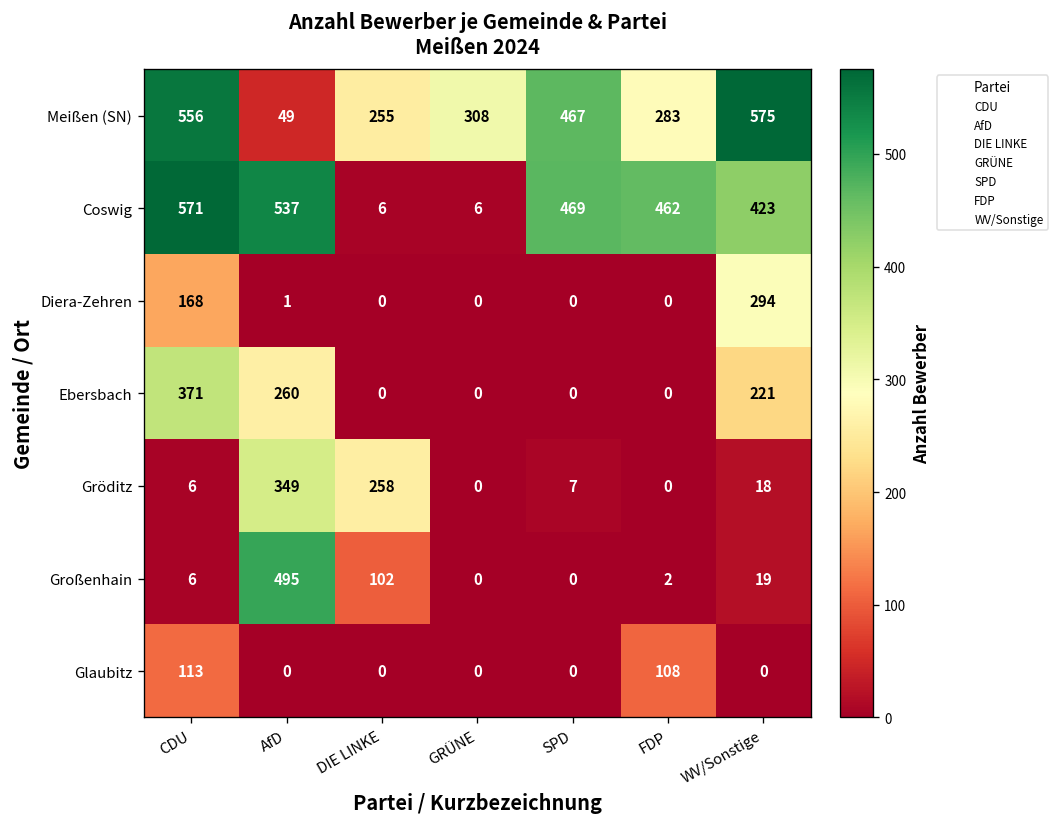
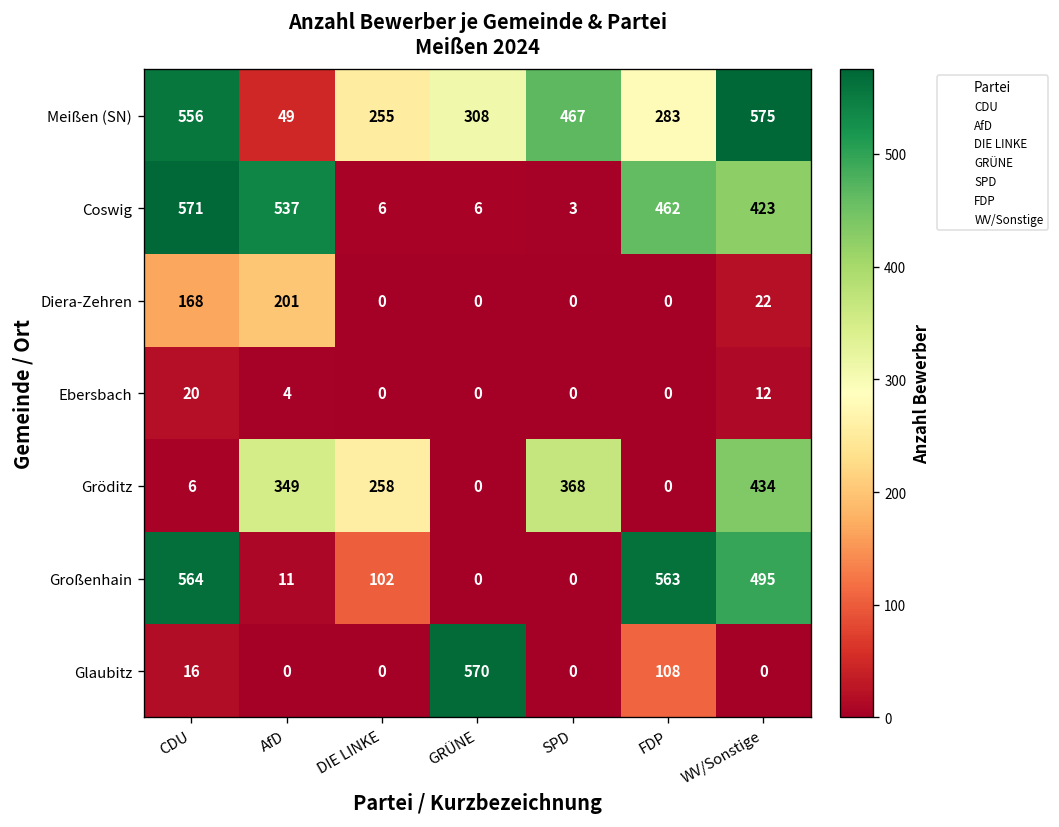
  {
    "Meißen (SN)": {
      "CDU": 556,
      "AfD": 49,
      "DIE LINKE": 255,
      "GRÜNE": 308,
      "SPD": 467,
      "FDP": 283,
      "WV/Sonstige": 575
    },
    "Coswig": {
      "CDU": 571,
      "AfD": 537,
      "DIE LINKE": 6,
      "GRÜNE": 6,
-     "SPD": 469,
+     "SPD": 3,
      "FDP": 462,
      "WV/Sonstige": 423
    },
    "Diera-Zehren": {
      "CDU": 168,
-     "AfD": 1,
+     "AfD": 201,
      "DIE LINKE": 0,
      "GRÜNE": 0,
      "SPD": 0,
      "FDP": 0,
-     "WV/Sonstige": 294
+     "WV/Sonstige": 22
    },
    "Ebersbach": {
-     "CDU": 371,
-     "AfD": 260,
+     "CDU": 20,
+     "AfD": 4,
      "DIE LINKE": 0,
      "GRÜNE": 0,
      "SPD": 0,
      "FDP": 0,
-     "WV/Sonstige": 221
+     "WV/Sonstige": 12
    },
    "Gröditz": {
      "CDU": 6,
      "AfD": 349,
      "DIE LINKE": 258,
      "GRÜNE": 0,
-     "SPD": 7,
+     "SPD": 368,
      "FDP": 0,
-     "WV/Sonstige": 18
+     "WV/Sonstige": 434
    },
    "Großenhain": {
-     "CDU": 6,
-     "AfD": 495,
+     "CDU": 564,
+     "AfD": 11,
      "DIE LINKE": 102,
      "GRÜNE": 0,
      "SPD": 0,
-     "FDP": 2,
-     "WV/Sonstige": 19
+     "FDP": 563,
+     "WV/Sonstige": 495
    },
    "Glaubitz": {
-     "CDU": 113,
+     "CDU": 16,
      "AfD": 0,
      "DIE LINKE": 0,
-     "GRÜNE": 0,
+     "GRÜNE": 570,
      "SPD": 0,
      "FDP": 108,
      "WV/Sonstige": 0
    }
  }
